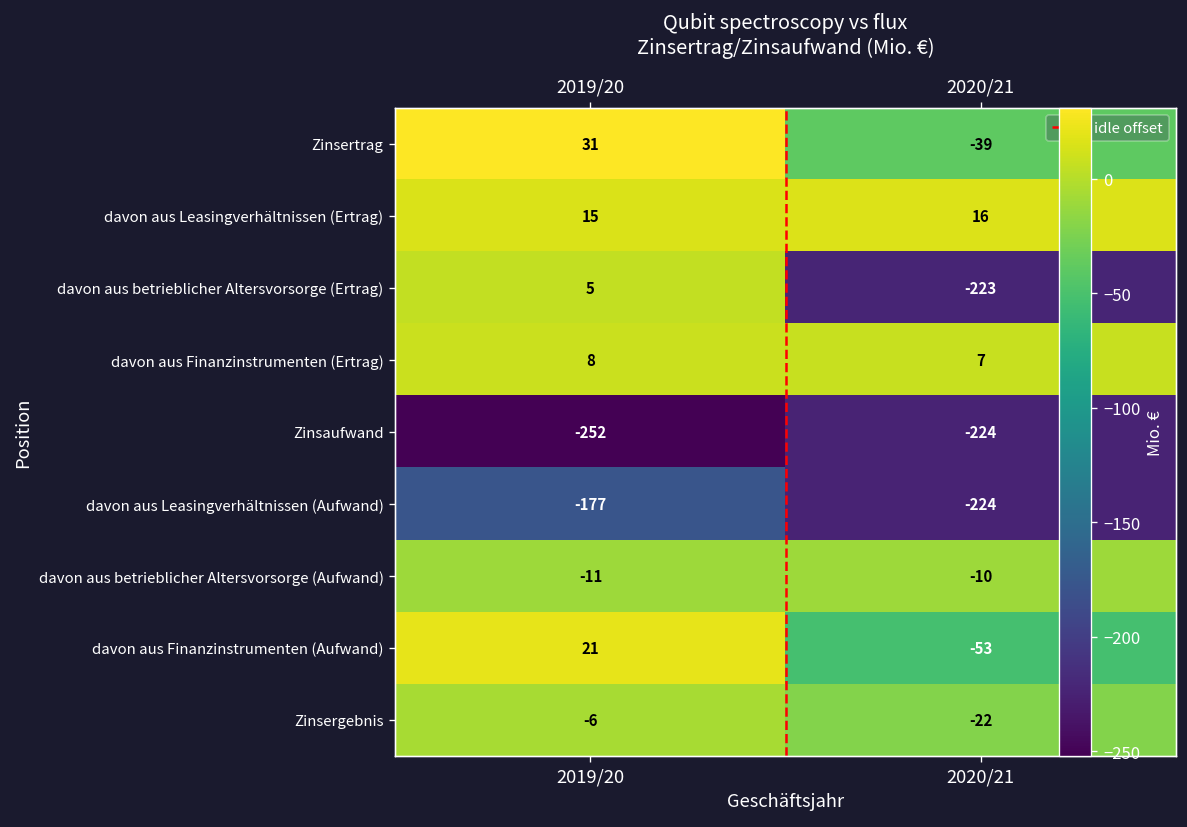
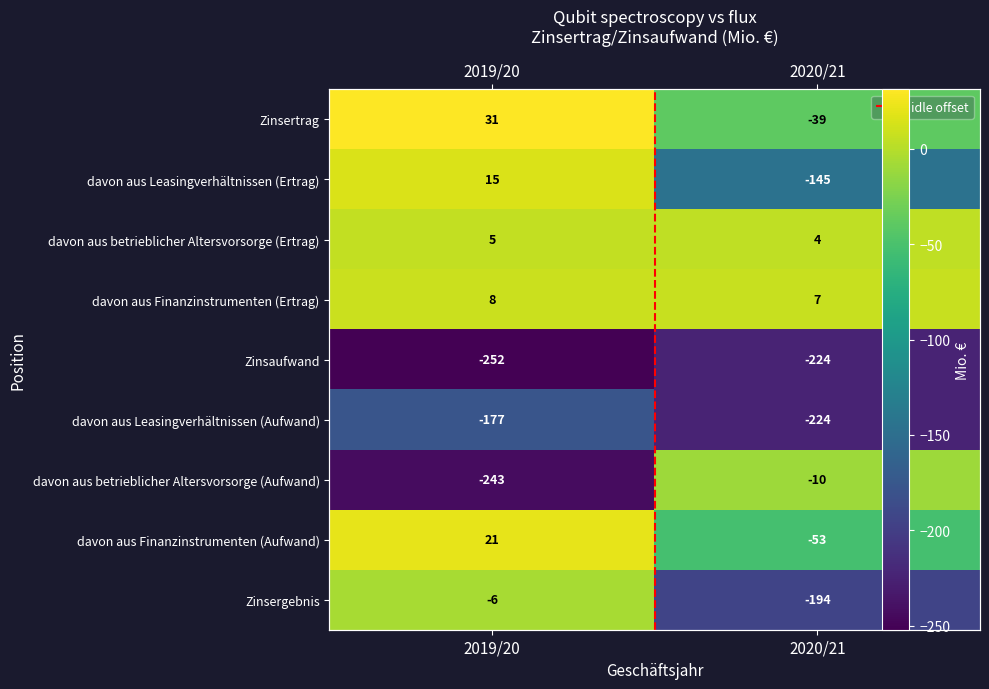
  {
    "Zinsertrag": {
      "2019/20": 31,
      "2020/21": -39
    },
    "davon aus Leasingverhältnissen (Ertrag)": {
      "2019/20": 15,
-     "2020/21": 16
+     "2020/21": -145
    },
    "davon aus betrieblicher Altersvorsorge (Ertrag)": {
      "2019/20": 5,
-     "2020/21": -223
+     "2020/21": 4
    },
    "davon aus Finanzinstrumenten (Ertrag)": {
      "2019/20": 8,
      "2020/21": 7
    },
    "Zinsaufwand": {
      "2019/20": -252,
      "2020/21": -224
    },
    "davon aus Leasingverhältnissen (Aufwand)": {
      "2019/20": -177,
      "2020/21": -224
    },
    "davon aus betrieblicher Altersvorsorge (Aufwand)": {
-     "2019/20": -11,
+     "2019/20": -243,
      "2020/21": -10
    },
    "davon aus Finanzinstrumenten (Aufwand)": {
      "2019/20": 21,
      "2020/21": -53
    },
    "Zinsergebnis": {
      "2019/20": -6,
-     "2020/21": -22
+     "2020/21": -194
    }
  }
